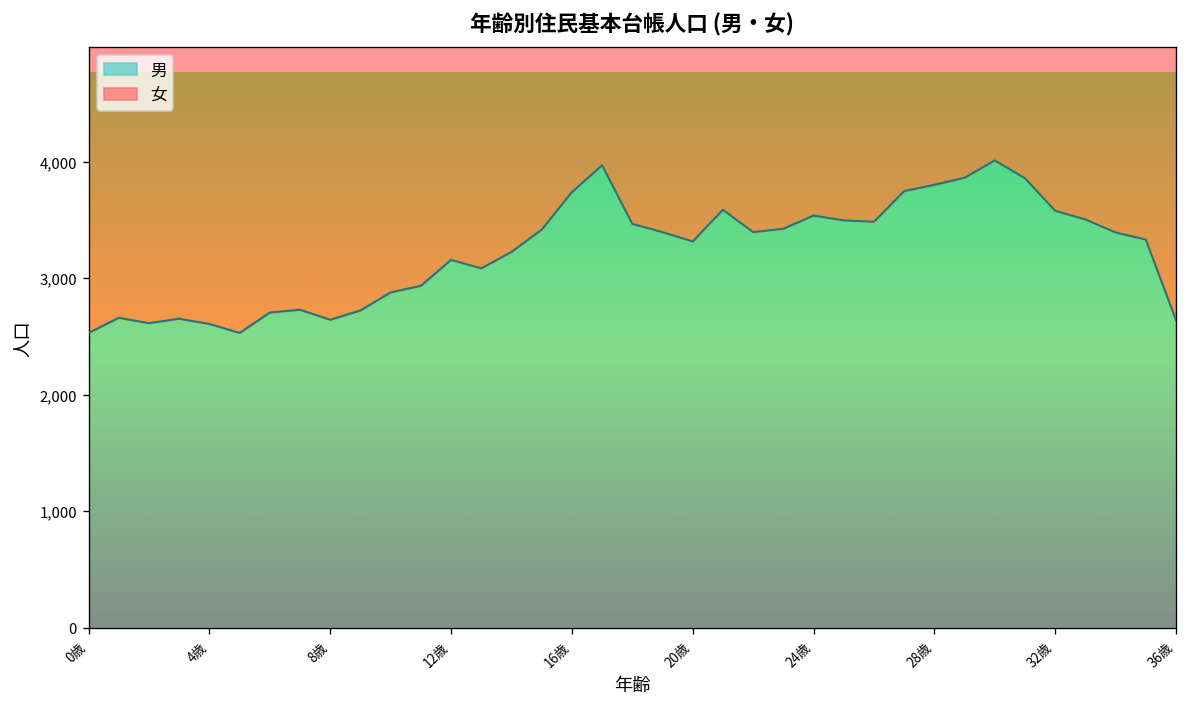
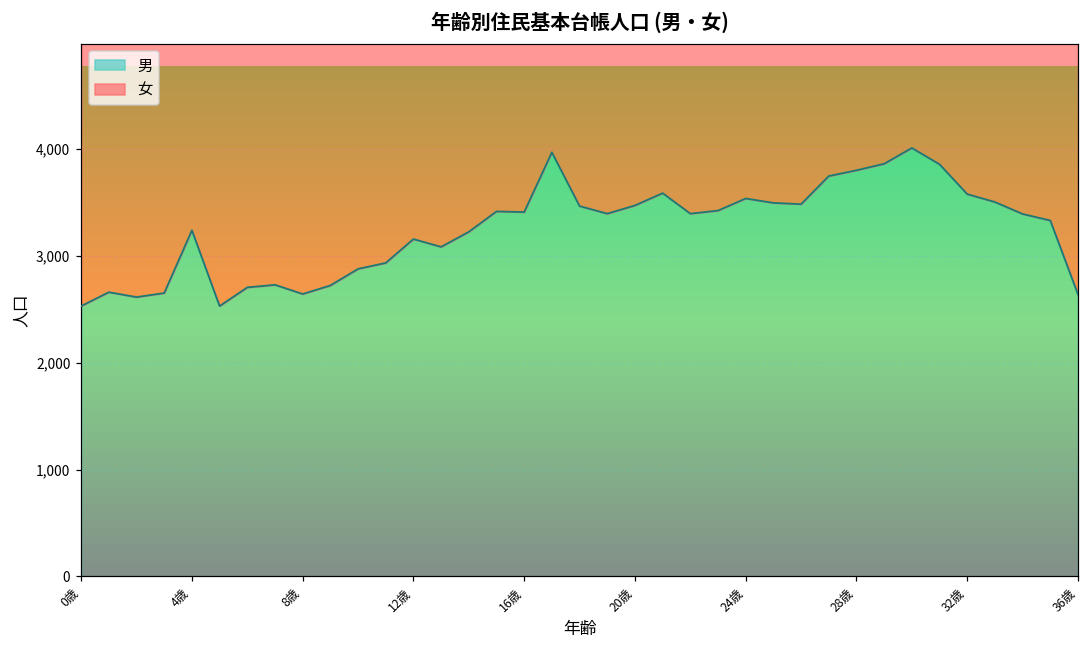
  {
    "男": {
      "0歳": "2,500",
-     "4歳": "2,600",
+     "4歳": "3,200",
      "8歳": "2,600",
      "12歳": "3,200",
-     "16歳": "3,700",
-     "20歳": "3,300",
+     "16歳": "3,400",
+     "20歳": "3,500",
      "24歳": "3,500",
      "28歳": "3,800",
      "32歳": "3,600",
      "36歳": "2,600"
    }
  }
